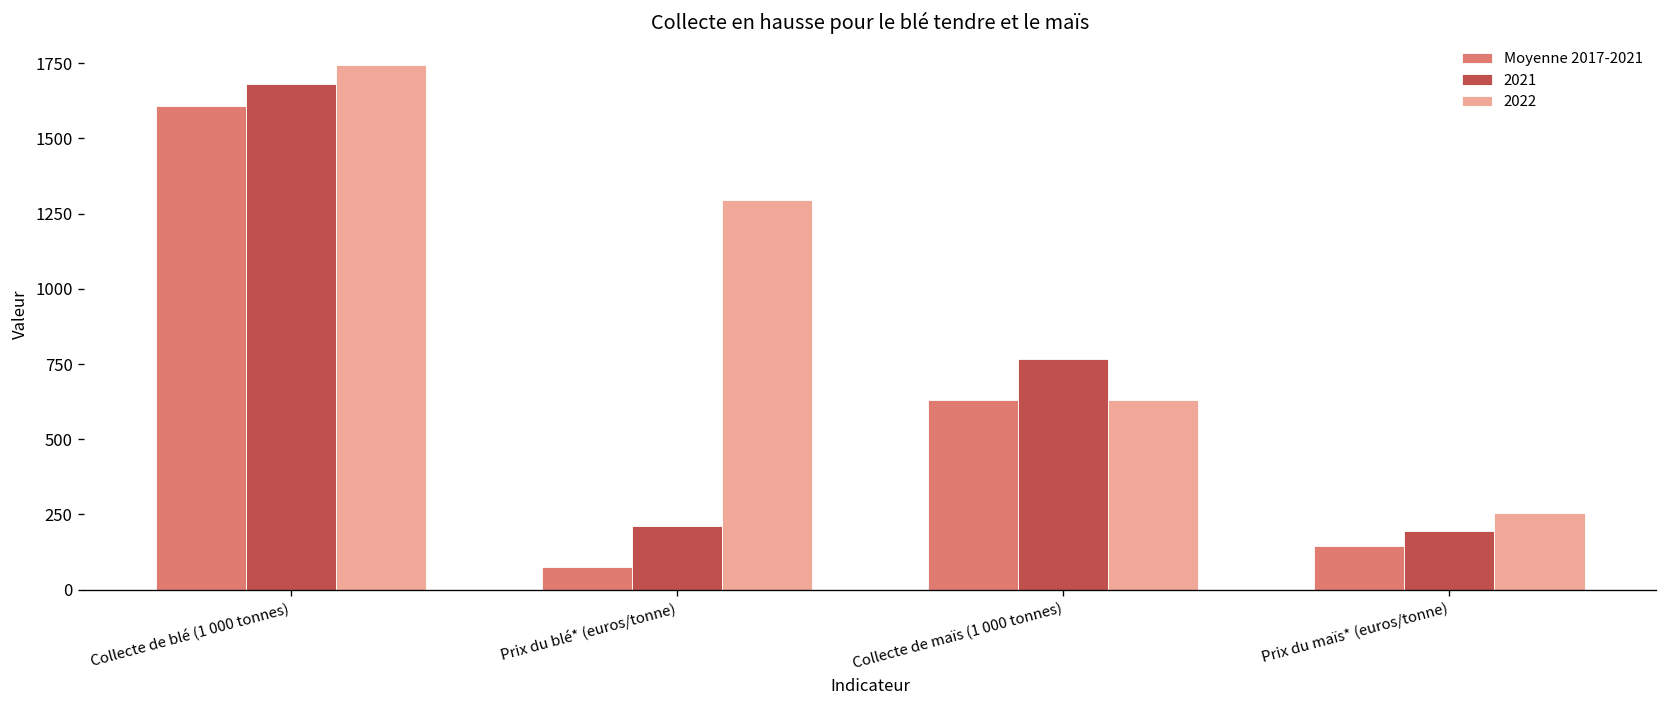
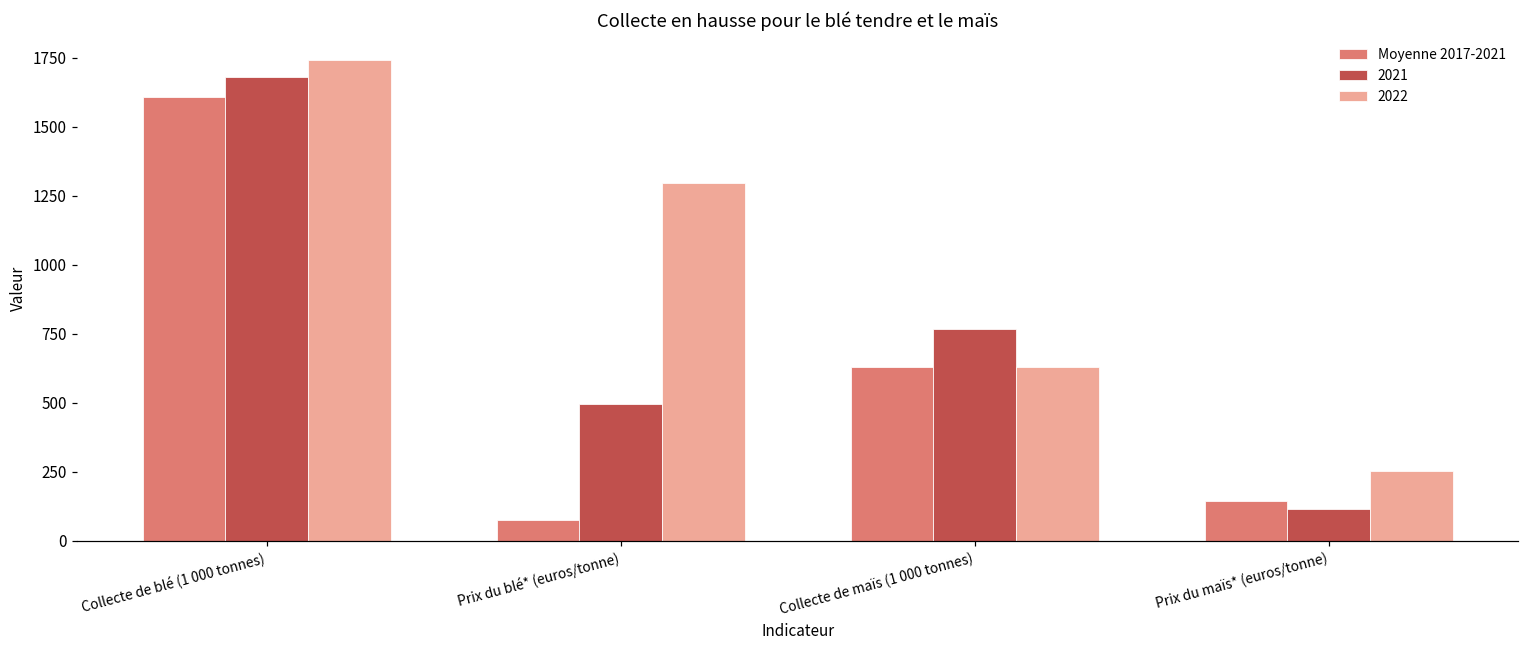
  {
    "Moyenne 2017-2021": {
      "Collecte de blé (1 000 tonnes)": 1610,
      "Prix du blé* (euros/tonne)": 80,
      "Collecte de maïs (1 000 tonnes)": 630,
      "Prix du maïs* (euros/tonne)": 140
    },
    "2021": {
      "Collecte de blé (1 000 tonnes)": 1680,
-     "Prix du blé* (euros/tonne)": 210,
+     "Prix du blé* (euros/tonne)": 490,
      "Collecte de maïs (1 000 tonnes)": 770,
-     "Prix du maïs* (euros/tonne)": 190
+     "Prix du maïs* (euros/tonne)": 120
    },
    "2022": {
      "Collecte de blé (1 000 tonnes)": 1740,
      "Prix du blé* (euros/tonne)": 1300,
      "Collecte de maïs (1 000 tonnes)": 630,
      "Prix du maïs* (euros/tonne)": 250
    }
  }
